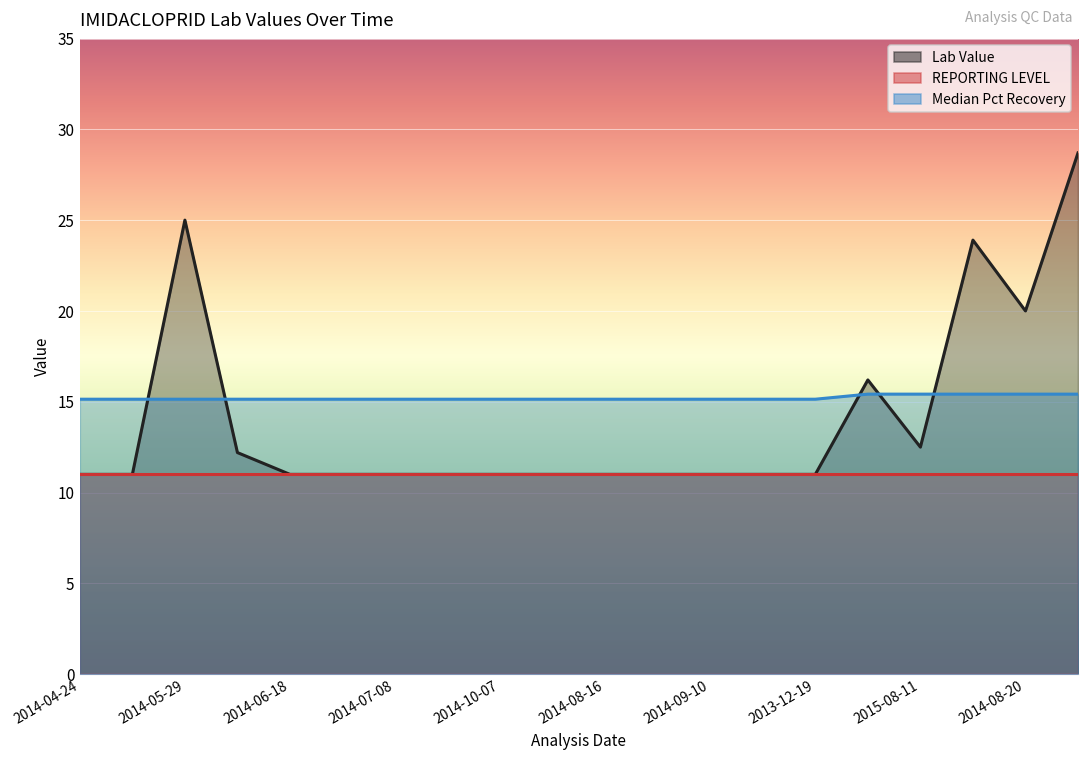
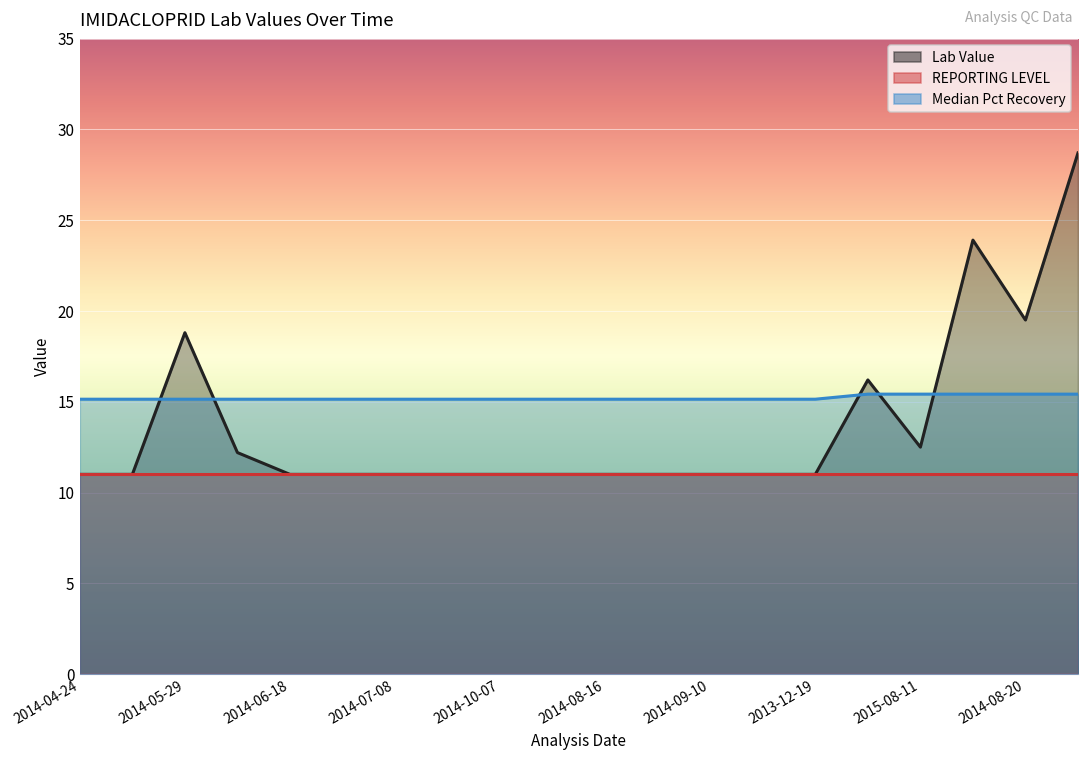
  {
    "Lab Value": {
-     "2014-05-29": 25.0,
-     "2014-08-20": 20.0
+     "2014-05-29": 18.8,
+     "2014-08-20": 19.5
    },
    "REPORTING LEVEL": {
      "2014-05-29": 11.0,
      "2014-08-20": 11.0
    },
    "Median Pct Recovery": {
      "2014-04-24": 15.1,
      "2014-05-29": 15.1,
      "2014-06-18": 15.1,
      "2014-07-08": 15.1,
      "2014-10-07": 15.1,
      "2014-08-16": 15.1,
      "2014-09-10": 15.1,
      "2013-12-19": 15.1,
      "2014-08-20": 15.4
    }
  }
